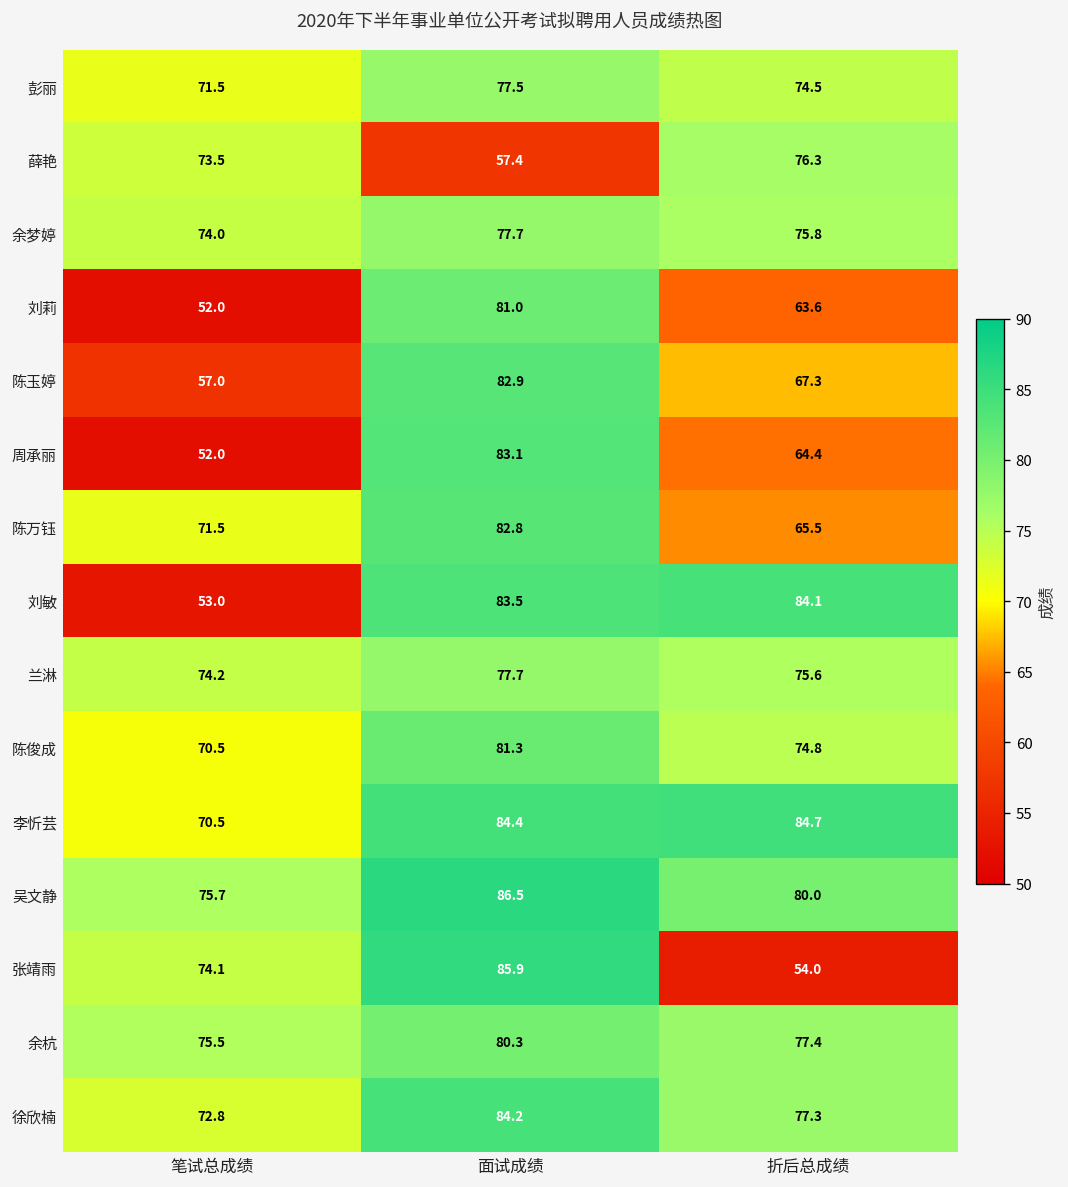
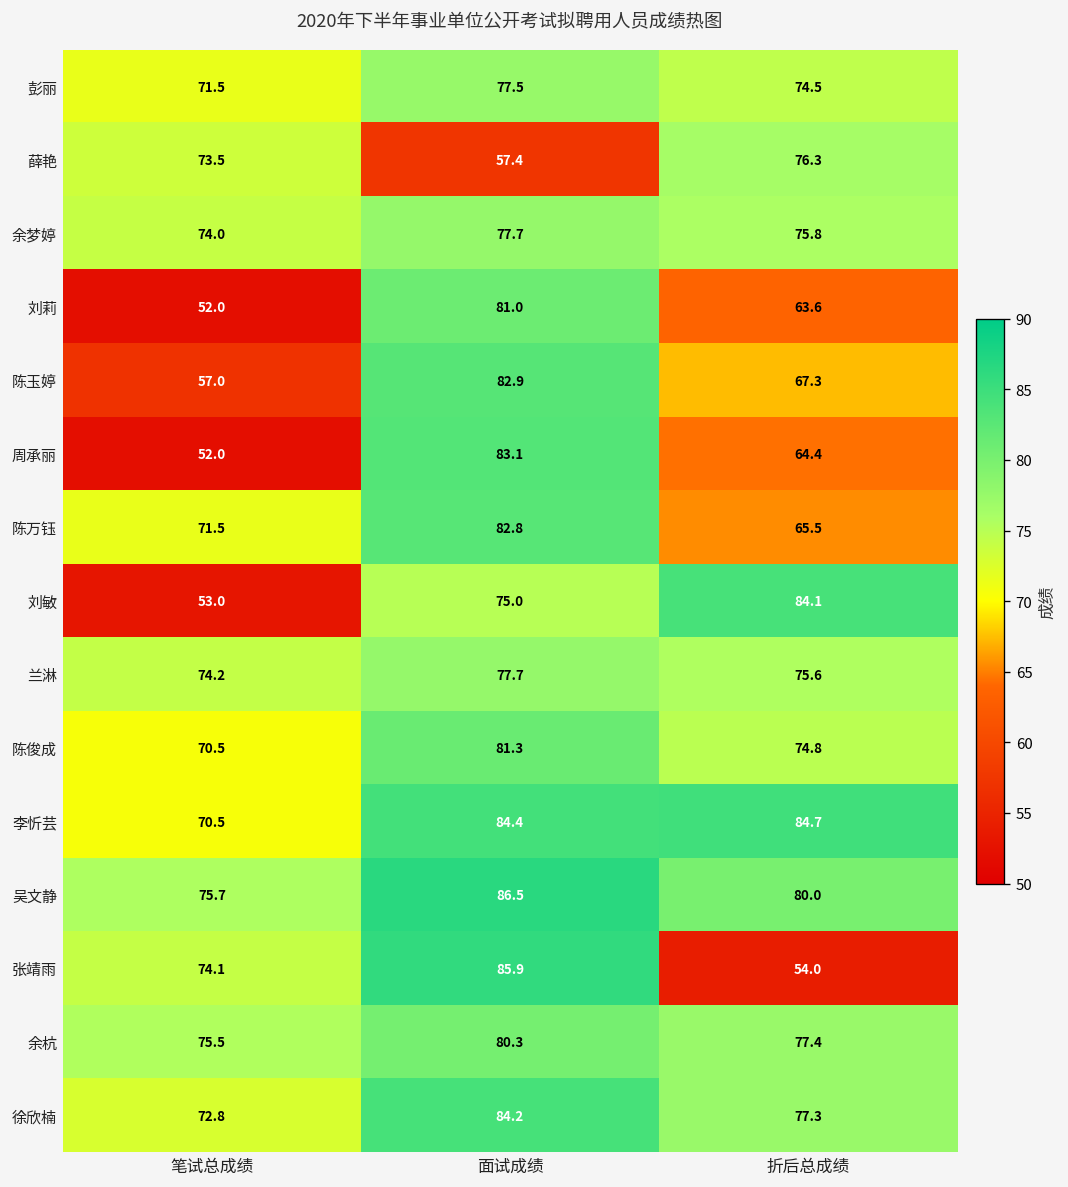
  {
    "彭丽": {
      "笔试总成绩": 71.5,
      "面试成绩": 77.5,
      "折后总成绩": 74.5
    },
    "薛艳": {
      "笔试总成绩": 73.5,
      "面试成绩": 57.4,
      "折后总成绩": 76.3
    },
    "余梦婷": {
      "笔试总成绩": 74.0,
      "面试成绩": 77.7,
      "折后总成绩": 75.8
    },
    "刘莉": {
      "笔试总成绩": 52.0,
      "面试成绩": 81.0,
      "折后总成绩": 63.6
    },
    "陈玉婷": {
      "笔试总成绩": 57.0,
      "面试成绩": 82.9,
      "折后总成绩": 67.3
    },
    "周承丽": {
      "笔试总成绩": 52.0,
      "面试成绩": 83.1,
      "折后总成绩": 64.4
    },
    "陈万钰": {
      "笔试总成绩": 71.5,
      "面试成绩": 82.8,
      "折后总成绩": 65.5
    },
    "刘敏": {
      "笔试总成绩": 53.0,
-     "面试成绩": 83.5,
+     "面试成绩": 75.0,
      "折后总成绩": 84.1
    },
    "兰淋": {
      "笔试总成绩": 74.2,
      "面试成绩": 77.7,
      "折后总成绩": 75.6
    },
    "陈俊成": {
      "笔试总成绩": 70.5,
      "面试成绩": 81.3,
      "折后总成绩": 74.8
    },
    "李忻芸": {
      "笔试总成绩": 70.5,
      "面试成绩": 84.4,
      "折后总成绩": 84.7
    },
    "吴文静": {
      "笔试总成绩": 75.7,
      "面试成绩": 86.5,
      "折后总成绩": 80.0
    },
    "张靖雨": {
      "笔试总成绩": 74.1,
      "面试成绩": 85.9,
      "折后总成绩": 54.0
    },
    "余杭": {
      "笔试总成绩": 75.5,
      "面试成绩": 80.3,
      "折后总成绩": 77.4
    },
    "徐欣楠": {
      "笔试总成绩": 72.8,
      "面试成绩": 84.2,
      "折后总成绩": 77.3
    }
  }
